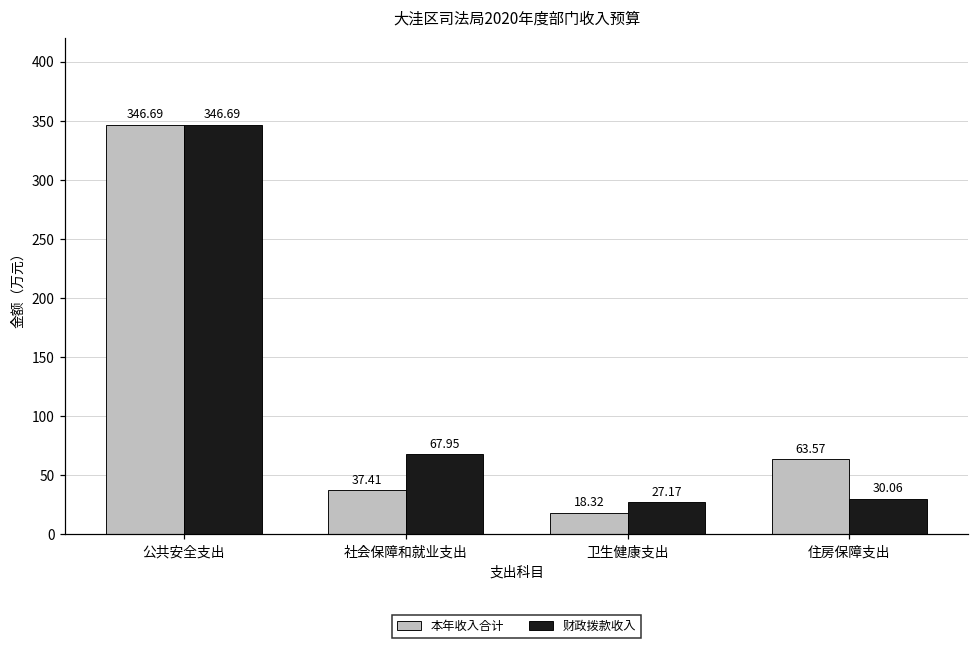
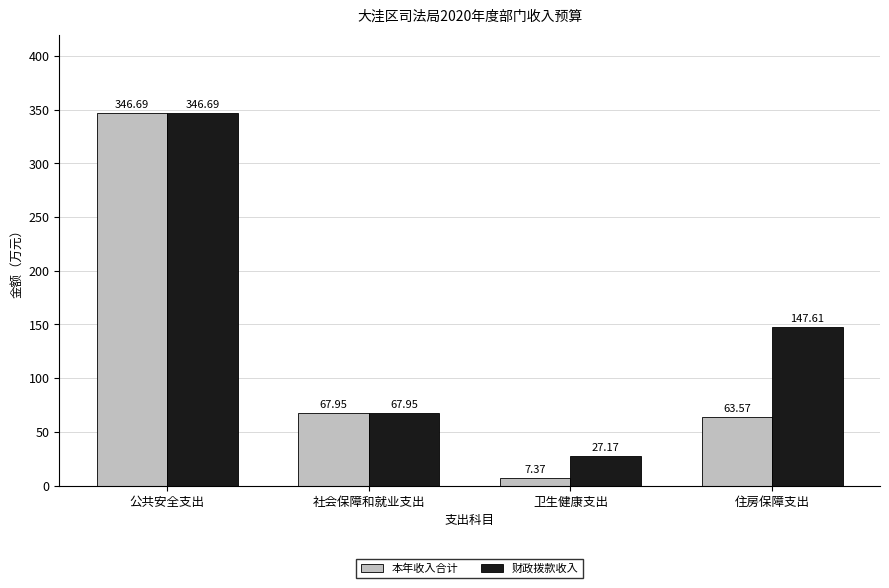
  {
    "本年收入合计": {
      "公共安全支出": 346.69,
-     "社会保障和就业支出": 37.41,
-     "卫生健康支出": 18.32,
+     "社会保障和就业支出": 67.95,
+     "卫生健康支出": 7.37,
      "住房保障支出": 63.57
    },
    "财政拨款收入": {
      "公共安全支出": 346.69,
      "社会保障和就业支出": 67.95,
      "卫生健康支出": 27.17,
-     "住房保障支出": 30.06
+     "住房保障支出": 147.61
    }
  }
